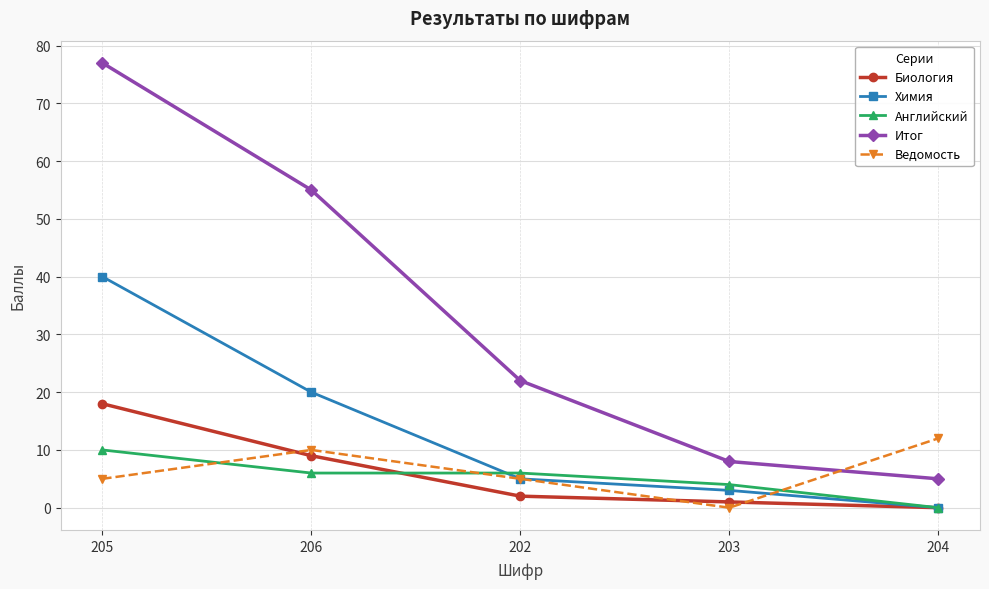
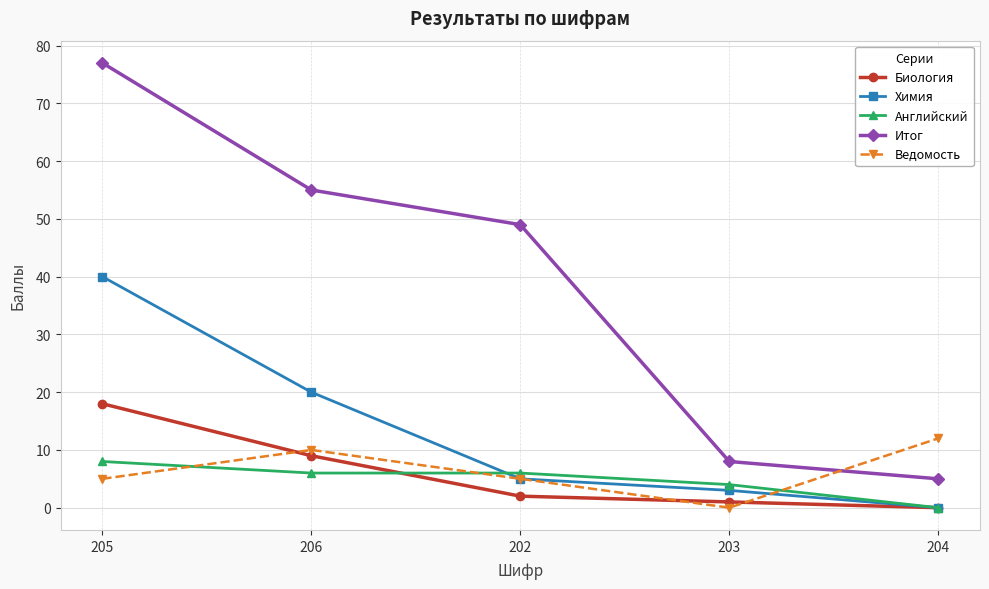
  {
    "Биология": {
      "205": 18,
      "206": 9,
      "202": 2,
      "203": 1
    },
    "Химия": {
      "205": 40,
      "206": 20,
      "203": 3
    },
    "Английский": {
-     "205": 10,
+     "205": 8,
      "206": 6,
      "202": 6,
      "203": 4
    },
    "Итог": {
      "205": 77,
      "206": 55,
-     "202": 22,
+     "202": 49,
      "203": 8,
      "204": 5
    },
    "Ведомость": {
      "205": 5,
      "206": 10,
      "203": 0,
      "204": 12
    }
  }
